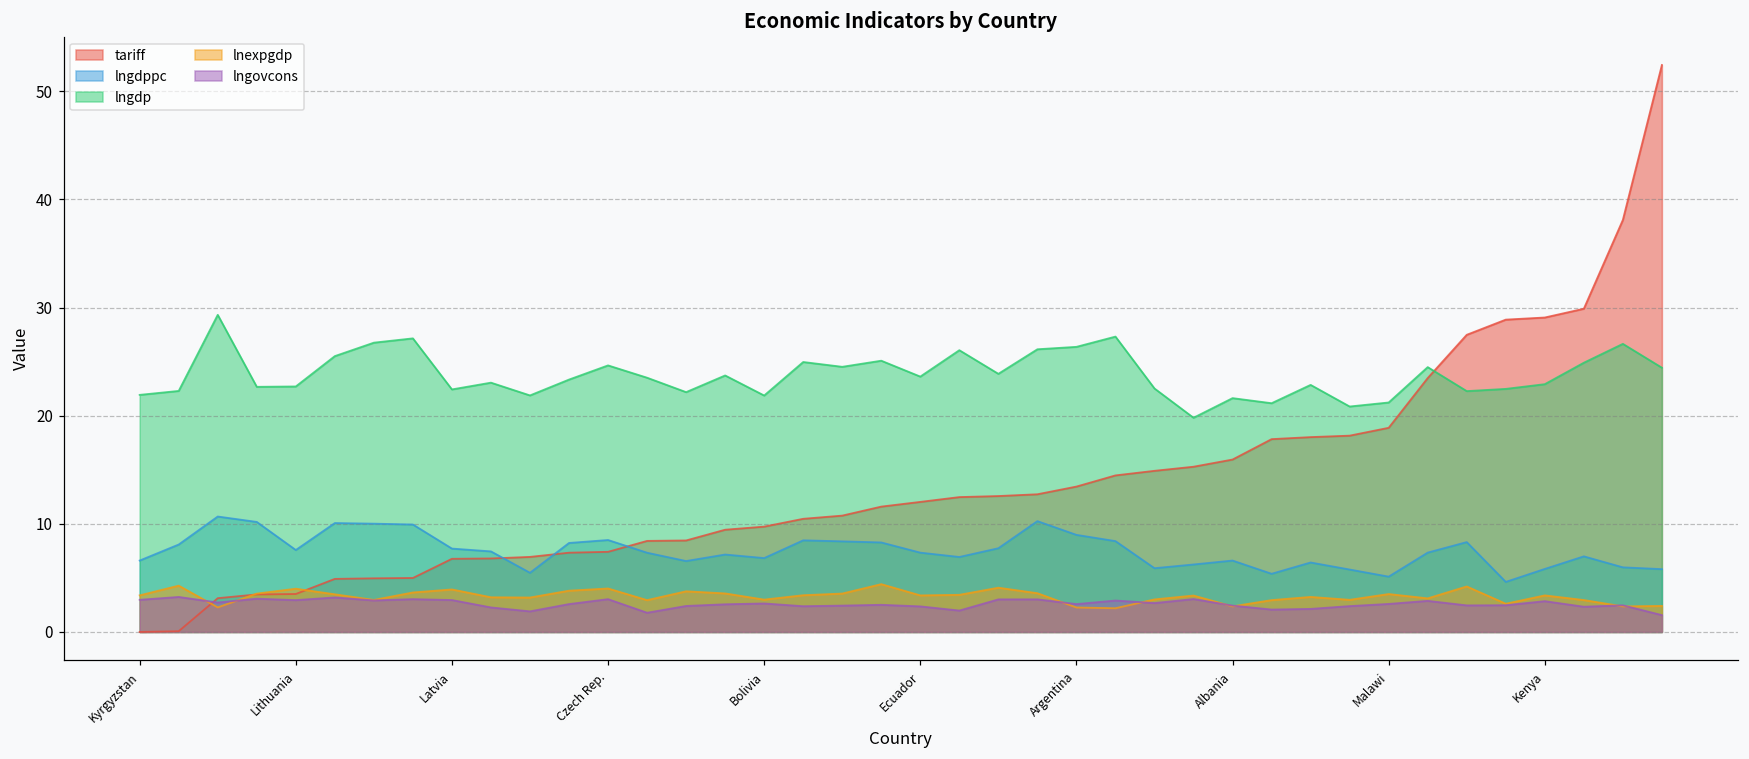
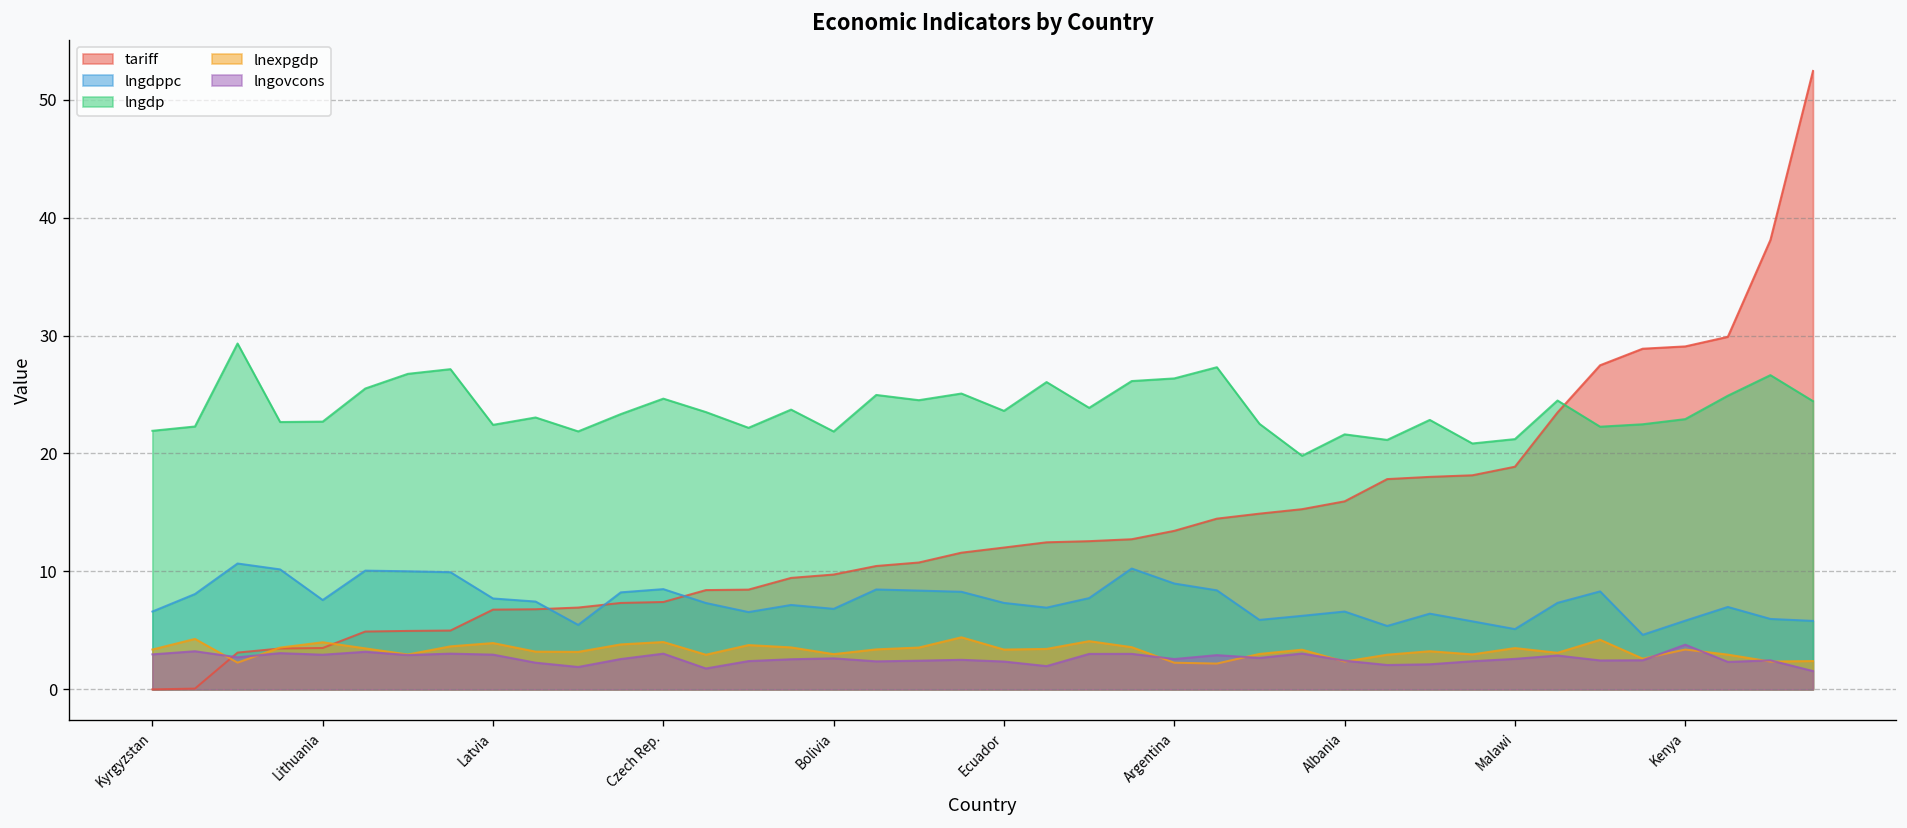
  {
    "tariff": {
      "Czech Rep.": 7,
      "Bolivia": 10,
      "Albania": 16,
      "Kenya": 29
    },
    "lngdppc": {
      "Czech Rep.": 9,
      "Bolivia": 7,
      "Albania": 7,
      "Kenya": 6
    },
    "lngdp": {
      "Czech Rep.": 25,
      "Bolivia": 22,
      "Albania": 22,
      "Kenya": 23
    },
    "lnexpgdp": {
      "Czech Rep.": 4,
      "Bolivia": 3,
      "Kenya": 3
    },
    "lngovcons": {
      "Czech Rep.": 3,
      "Bolivia": 3,
-     "Kenya": 3
+     "Kenya": 4
    }
  }
